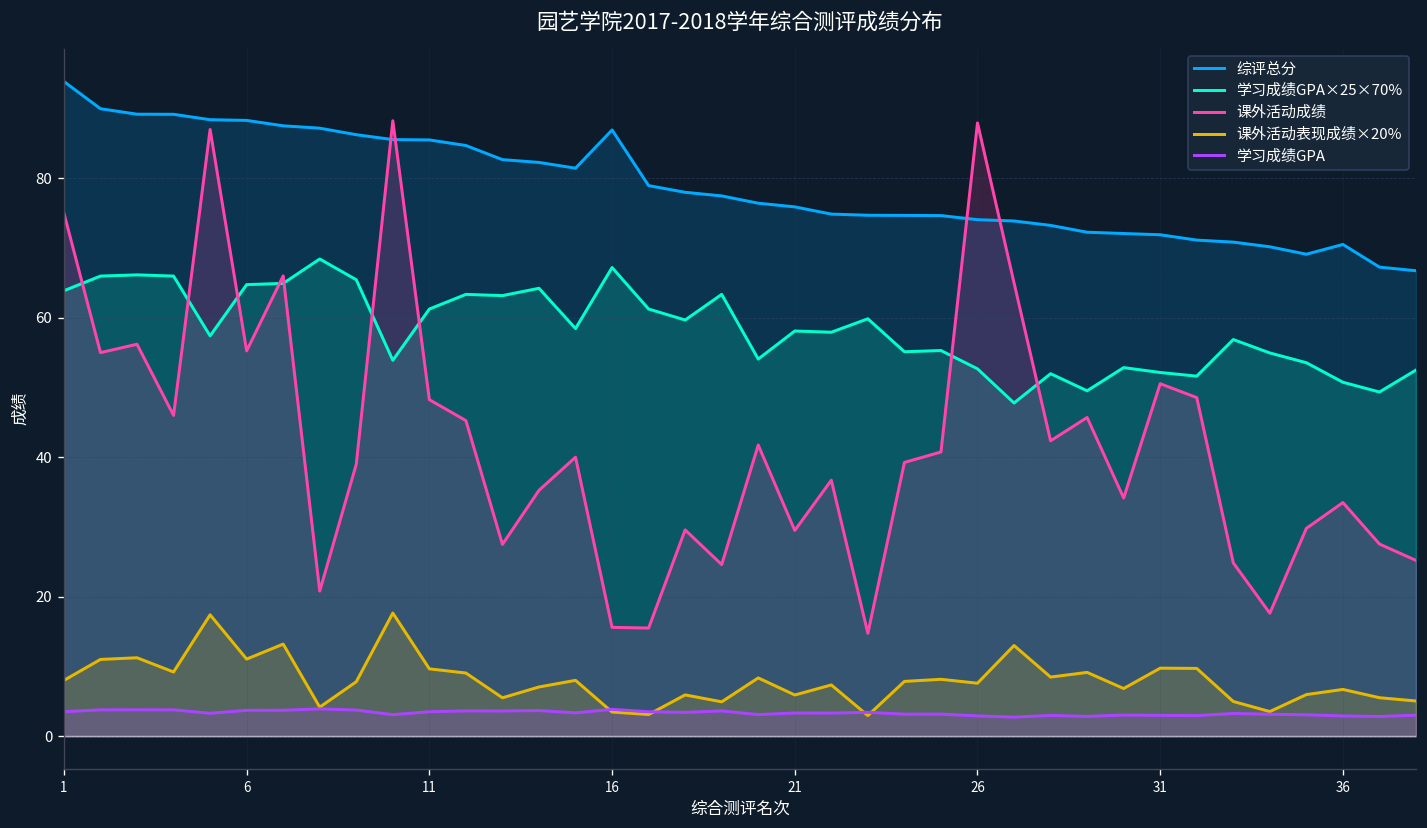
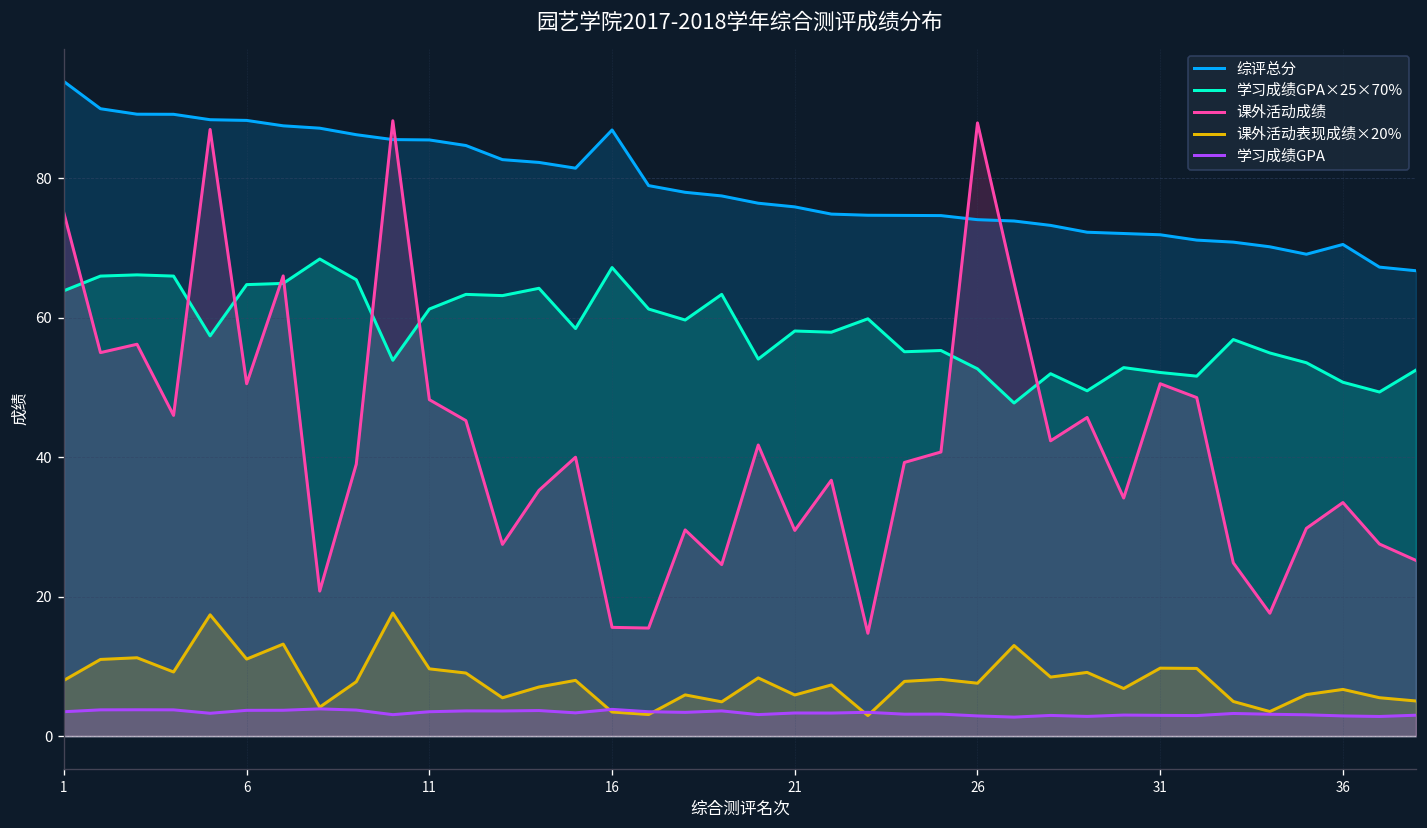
  {
    "综评总分": {
      "1": 94,
      "6": 88,
      "11": 86,
      "16": 87,
      "21": 76,
      "26": 74,
      "31": 72,
      "36": 71
    },
    "学习成绩GPA×25×70%": {
      "1": 64,
      "6": 65,
      "11": 61,
      "16": 67,
      "21": 58,
      "26": 53,
      "31": 52,
      "36": 51
    },
    "课外活动成绩": {
      "1": 75,
-     "6": 55,
+     "6": 51,
      "11": 48,
      "16": 16,
      "21": 30,
      "26": 88,
      "31": 51,
      "36": 34
    },
    "课外活动表现成绩×20%": {
      "1": 8,
      "6": 11,
      "11": 10,
      "21": 6,
      "26": 8,
      "31": 10,
      "36": 7
    },
    "学习成绩GPA": {
      "1": 4,
      "6": 4,
      "11": 4,
      "21": 3,
      "26": 3,
      "31": 3,
      "36": 3
    }
  }
